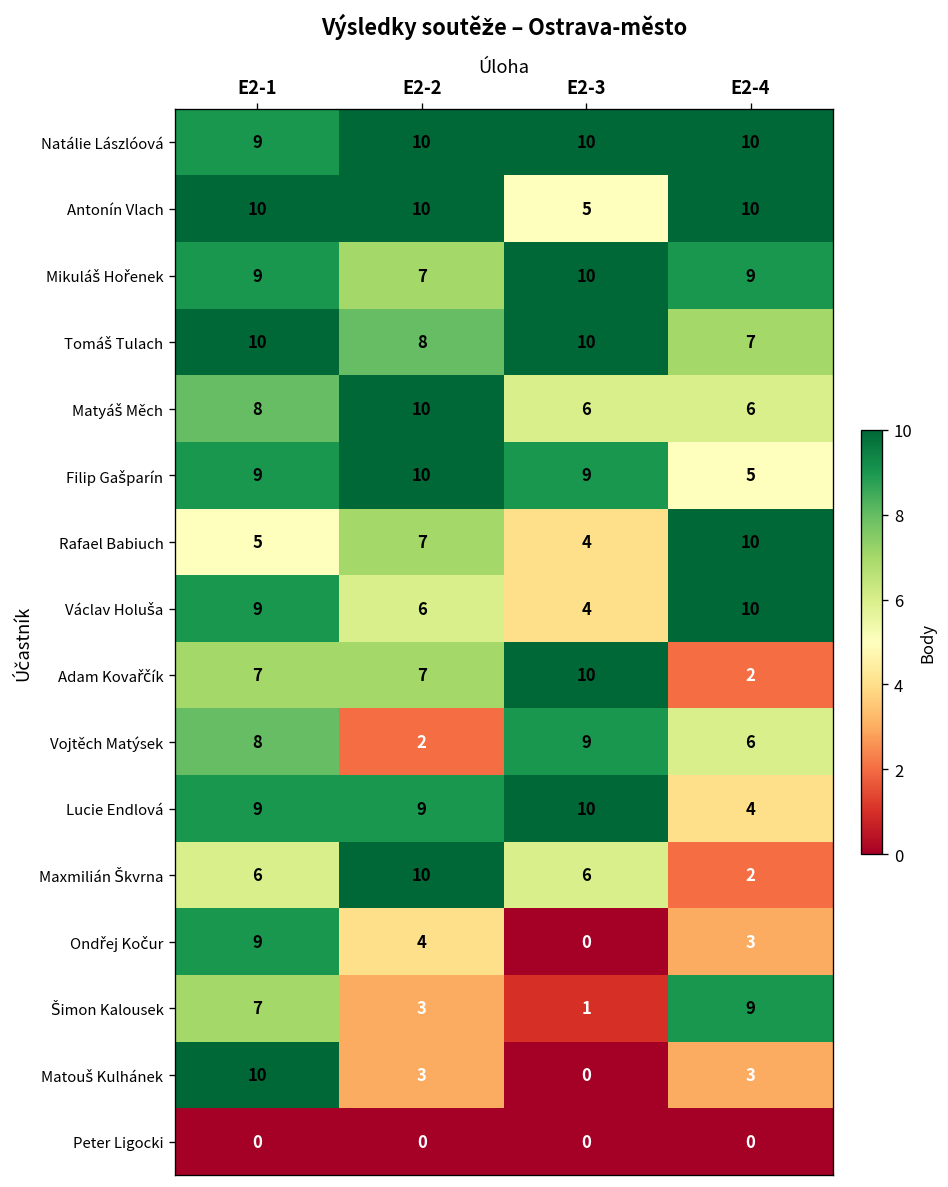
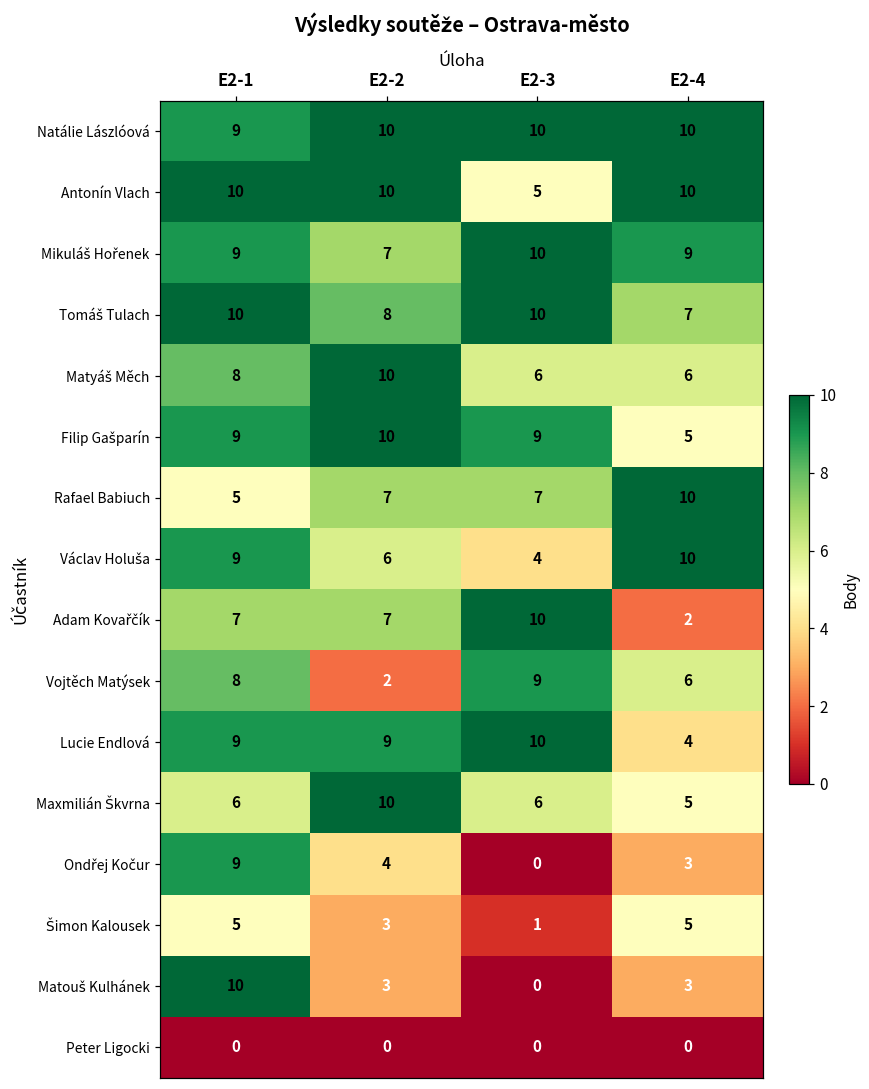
  {
    "Natálie Lászlóová": {
      "E2-1": 9,
      "E2-2": 10,
      "E2-3": 10,
      "E2-4": 10
    },
    "Antonín Vlach": {
      "E2-1": 10,
      "E2-2": 10,
      "E2-3": 5,
      "E2-4": 10
    },
    "Mikuláš Hořenek": {
      "E2-1": 9,
      "E2-2": 7,
      "E2-3": 10,
      "E2-4": 9
    },
    "Tomáš Tulach": {
      "E2-1": 10,
      "E2-2": 8,
      "E2-3": 10,
      "E2-4": 7
    },
    "Matyáš Měch": {
      "E2-1": 8,
      "E2-2": 10,
      "E2-3": 6,
      "E2-4": 6
    },
    "Filip Gašparín": {
      "E2-1": 9,
      "E2-2": 10,
      "E2-3": 9,
      "E2-4": 5
    },
    "Rafael Babiuch": {
      "E2-1": 5,
      "E2-2": 7,
-     "E2-3": 4,
+     "E2-3": 7,
      "E2-4": 10
    },
    "Václav Holuša": {
      "E2-1": 9,
      "E2-2": 6,
      "E2-3": 4,
      "E2-4": 10
    },
    "Adam Kovařčík": {
      "E2-1": 7,
      "E2-2": 7,
      "E2-3": 10,
      "E2-4": 2
    },
    "Vojtěch Matýsek": {
      "E2-1": 8,
      "E2-2": 2,
      "E2-3": 9,
      "E2-4": 6
    },
    "Lucie Endlová": {
      "E2-1": 9,
      "E2-2": 9,
      "E2-3": 10,
      "E2-4": 4
    },
    "Maxmilián Škvrna": {
      "E2-1": 6,
      "E2-2": 10,
      "E2-3": 6,
-     "E2-4": 2
+     "E2-4": 5
    },
    "Ondřej Kočur": {
      "E2-1": 9,
      "E2-2": 4,
      "E2-3": 0,
      "E2-4": 3
    },
    "Šimon Kalousek": {
-     "E2-1": 7,
+     "E2-1": 5,
      "E2-2": 3,
      "E2-3": 1,
-     "E2-4": 9
+     "E2-4": 5
    },
    "Matouš Kulhánek": {
      "E2-1": 10,
      "E2-2": 3,
      "E2-3": 0,
      "E2-4": 3
    },
    "Peter Ligocki": {
      "E2-1": 0,
      "E2-2": 0,
      "E2-3": 0,
      "E2-4": 0
    }
  }
